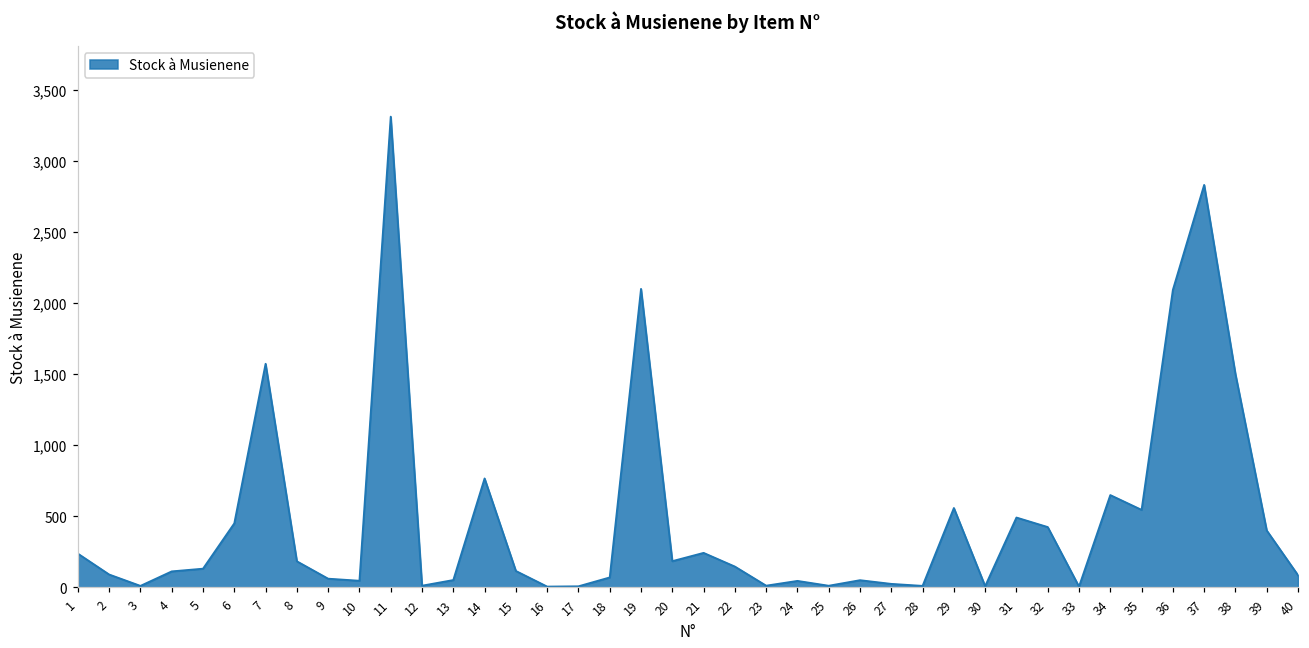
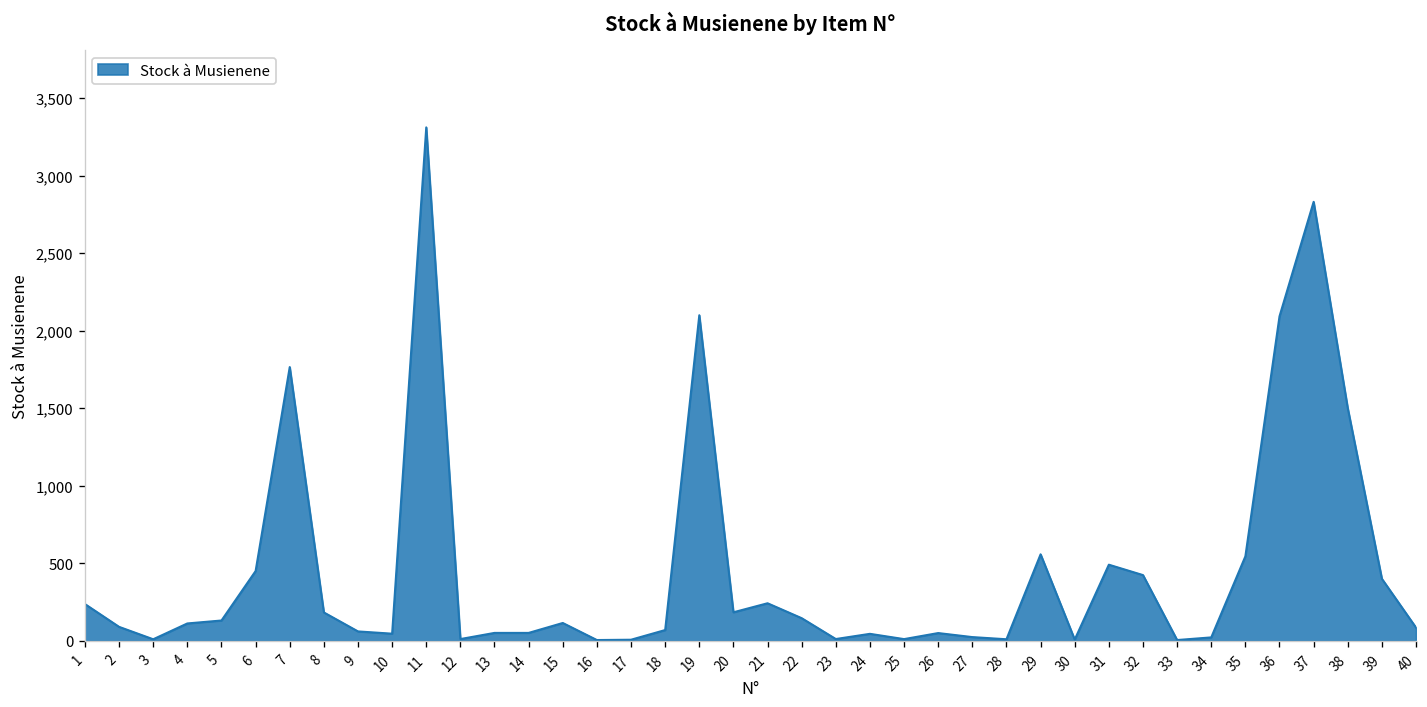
  {
    "1": "240",
    "2": "90",
    "3": "10",
    "4": "110",
    "5": "130",
    "6": "450",
-   "7": "1,570",
+   "7": "1,770",
    "8": "180",
    "9": "60",
    "10": "50",
    "11": "3,310",
    "12": "10",
    "13": "50",
-   "14": "770",
+   "14": "50",
    "15": "120",
    "16": "10",
    "17": "10",
    "18": "70",
    "19": "2,100",
    "20": "180",
    "21": "240",
    "22": "150",
    "23": "10",
    "24": "50",
    "25": "10",
    "26": "50",
    "27": "20",
    "28": "10",
    "29": "560",
    "30": "10",
    "31": "490",
    "32": "420",
    "33": "10",
-   "34": "650",
+   "34": "20",
    "35": "550",
    "36": "2,090",
    "37": "2,830",
    "38": "1,500",
    "39": "400",
    "40": "90"
  }
